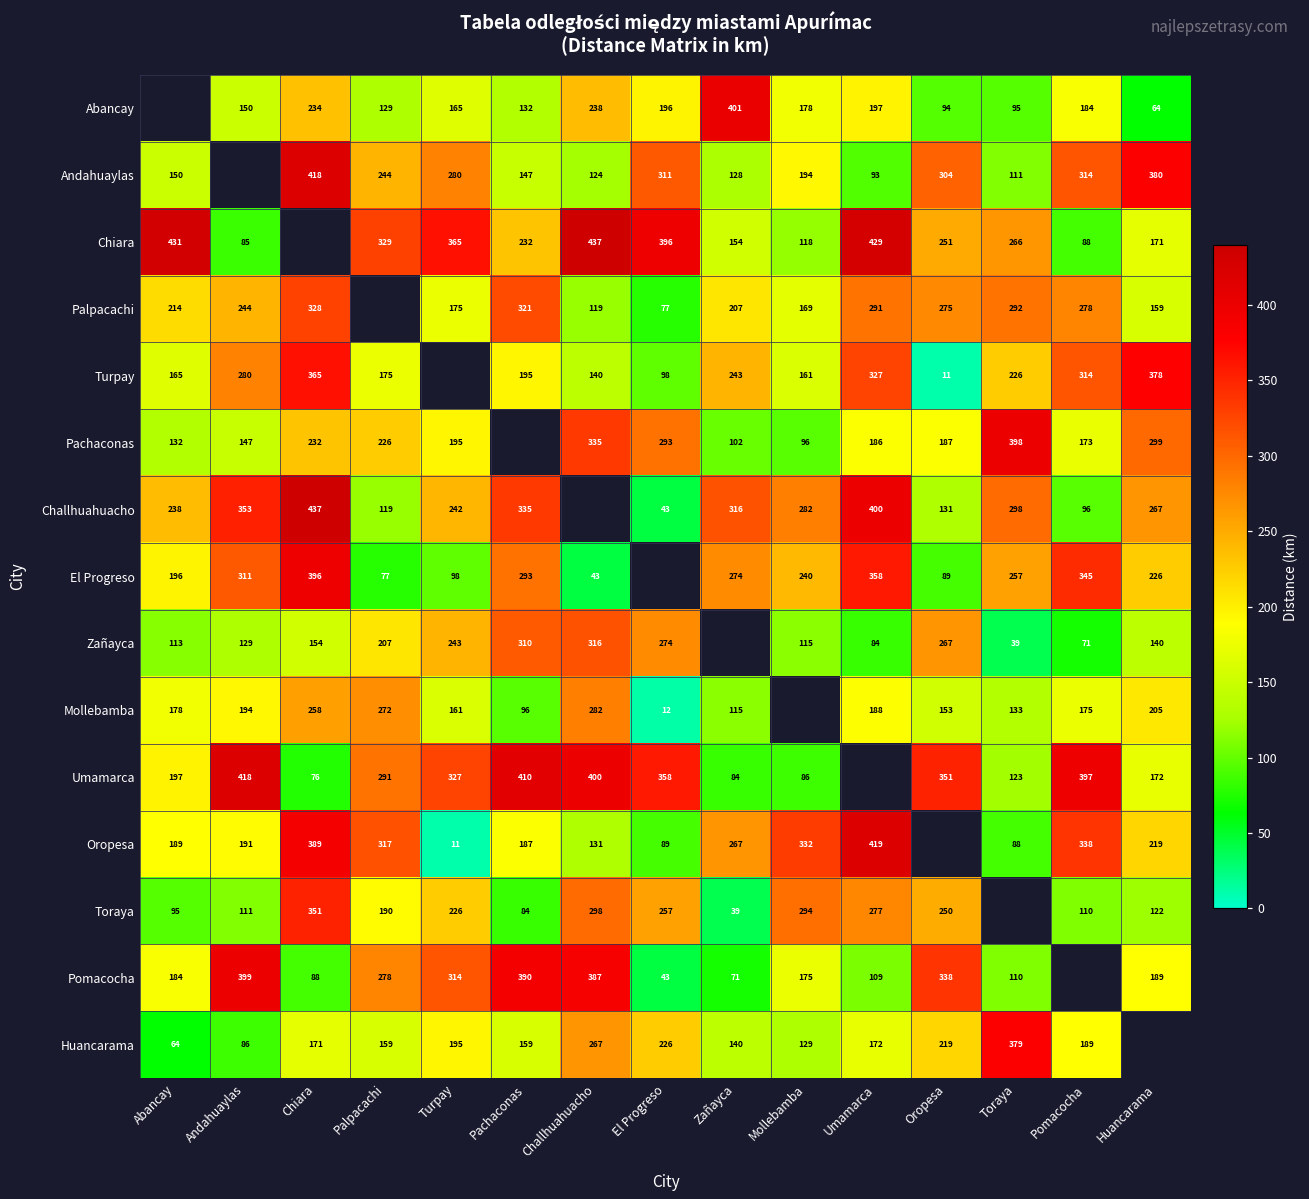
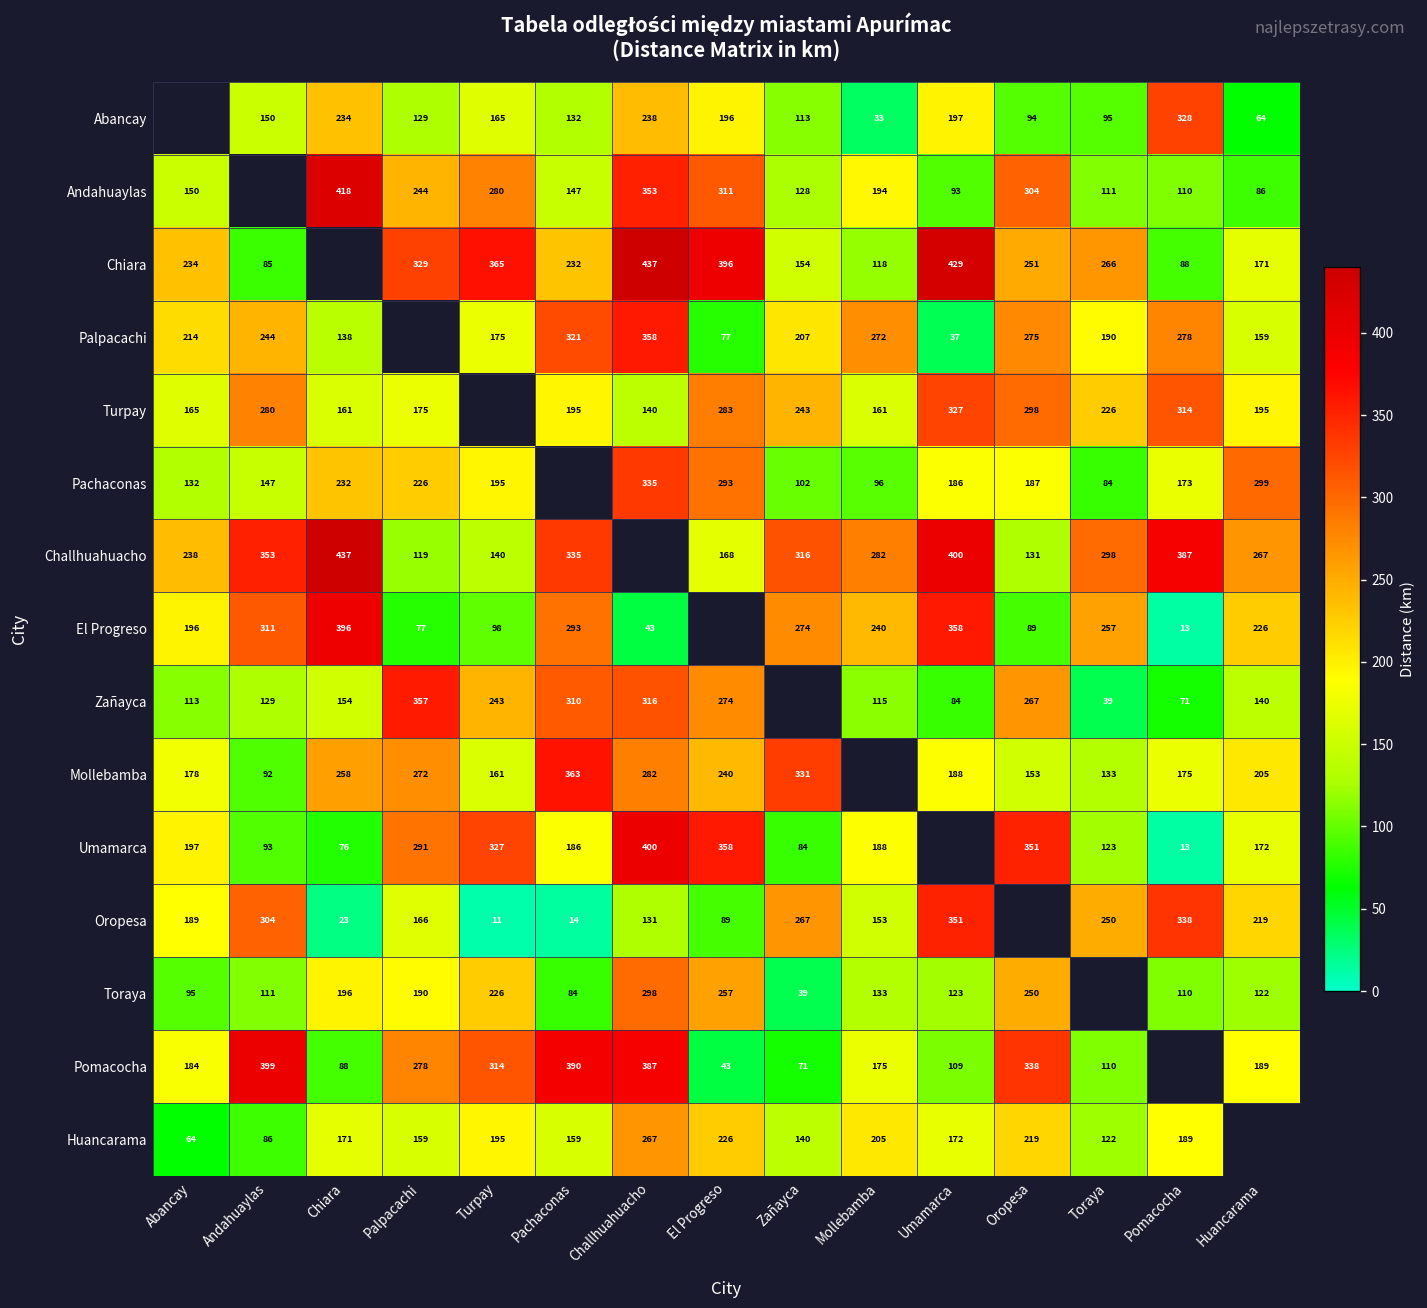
  {
    "Abancay": {
      "Andahuaylas": 150,
      "Chiara": 234,
      "Palpacachi": 129,
      "Turpay": 165,
      "Pachaconas": 132,
      "Challhuahuacho": 238,
      "El Progreso": 196,
-     "Zañayca": 401,
-     "Mollebamba": 178,
+     "Zañayca": 113,
+     "Mollebamba": 33,
      "Umamarca": 197,
      "Oropesa": 94,
      "Toraya": 95,
-     "Pomacocha": 184,
+     "Pomacocha": 328,
      "Huancarama": 64
    },
    "Andahuaylas": {
      "Abancay": 150,
      "Chiara": 418,
      "Palpacachi": 244,
      "Turpay": 280,
      "Pachaconas": 147,
-     "Challhuahuacho": 124,
+     "Challhuahuacho": 353,
      "El Progreso": 311,
      "Zañayca": 128,
      "Mollebamba": 194,
      "Umamarca": 93,
      "Oropesa": 304,
      "Toraya": 111,
-     "Pomacocha": 314,
-     "Huancarama": 380
+     "Pomacocha": 110,
+     "Huancarama": 86
    },
    "Chiara": {
-     "Abancay": 431,
+     "Abancay": 234,
      "Andahuaylas": 85,
      "Palpacachi": 329,
      "Turpay": 365,
      "Pachaconas": 232,
      "Challhuahuacho": 437,
      "El Progreso": 396,
      "Zañayca": 154,
      "Mollebamba": 118,
      "Umamarca": 429,
      "Oropesa": 251,
      "Toraya": 266,
      "Pomacocha": 88,
      "Huancarama": 171
    },
    "Palpacachi": {
      "Abancay": 214,
      "Andahuaylas": 244,
-     "Chiara": 328,
+     "Chiara": 138,
      "Turpay": 175,
      "Pachaconas": 321,
-     "Challhuahuacho": 119,
+     "Challhuahuacho": 358,
      "El Progreso": 77,
      "Zañayca": 207,
-     "Mollebamba": 169,
-     "Umamarca": 291,
+     "Mollebamba": 272,
+     "Umamarca": 37,
      "Oropesa": 275,
-     "Toraya": 292,
+     "Toraya": 190,
      "Pomacocha": 278,
      "Huancarama": 159
    },
    "Turpay": {
      "Abancay": 165,
      "Andahuaylas": 280,
-     "Chiara": 365,
+     "Chiara": 161,
      "Palpacachi": 175,
      "Pachaconas": 195,
      "Challhuahuacho": 140,
-     "El Progreso": 98,
+     "El Progreso": 283,
      "Zañayca": 243,
      "Mollebamba": 161,
      "Umamarca": 327,
-     "Oropesa": 11,
+     "Oropesa": 298,
      "Toraya": 226,
      "Pomacocha": 314,
-     "Huancarama": 378
+     "Huancarama": 195
    },
    "Pachaconas": {
      "Abancay": 132,
      "Andahuaylas": 147,
      "Chiara": 232,
      "Palpacachi": 226,
      "Turpay": 195,
      "Challhuahuacho": 335,
      "El Progreso": 293,
      "Zañayca": 102,
      "Mollebamba": 96,
      "Umamarca": 186,
      "Oropesa": 187,
-     "Toraya": 398,
+     "Toraya": 84,
      "Pomacocha": 173,
      "Huancarama": 299
    },
    "Challhuahuacho": {
      "Abancay": 238,
      "Andahuaylas": 353,
      "Chiara": 437,
      "Palpacachi": 119,
-     "Turpay": 242,
+     "Turpay": 140,
      "Pachaconas": 335,
-     "El Progreso": 43,
+     "El Progreso": 168,
      "Zañayca": 316,
      "Mollebamba": 282,
      "Umamarca": 400,
      "Oropesa": 131,
      "Toraya": 298,
-     "Pomacocha": 96,
+     "Pomacocha": 387,
      "Huancarama": 267
    },
    "El Progreso": {
      "Abancay": 196,
      "Andahuaylas": 311,
      "Chiara": 396,
      "Palpacachi": 77,
      "Turpay": 98,
      "Pachaconas": 293,
      "Challhuahuacho": 43,
      "Zañayca": 274,
      "Mollebamba": 240,
      "Umamarca": 358,
      "Oropesa": 89,
      "Toraya": 257,
-     "Pomacocha": 345,
+     "Pomacocha": 13,
      "Huancarama": 226
    },
    "Zañayca": {
      "Abancay": 113,
      "Andahuaylas": 129,
      "Chiara": 154,
-     "Palpacachi": 207,
+     "Palpacachi": 357,
      "Turpay": 243,
      "Pachaconas": 310,
      "Challhuahuacho": 316,
      "El Progreso": 274,
      "Mollebamba": 115,
      "Umamarca": 84,
      "Oropesa": 267,
      "Toraya": 39,
      "Pomacocha": 71,
      "Huancarama": 140
    },
    "Mollebamba": {
      "Abancay": 178,
-     "Andahuaylas": 194,
+     "Andahuaylas": 92,
      "Chiara": 258,
      "Palpacachi": 272,
      "Turpay": 161,
-     "Pachaconas": 96,
+     "Pachaconas": 363,
      "Challhuahuacho": 282,
-     "El Progreso": 12,
-     "Zañayca": 115,
+     "El Progreso": 240,
+     "Zañayca": 331,
      "Umamarca": 188,
      "Oropesa": 153,
      "Toraya": 133,
      "Pomacocha": 175,
      "Huancarama": 205
    },
    "Umamarca": {
      "Abancay": 197,
-     "Andahuaylas": 418,
+     "Andahuaylas": 93,
      "Chiara": 76,
      "Palpacachi": 291,
      "Turpay": 327,
-     "Pachaconas": 410,
+     "Pachaconas": 186,
      "Challhuahuacho": 400,
      "El Progreso": 358,
      "Zañayca": 84,
-     "Mollebamba": 86,
+     "Mollebamba": 188,
      "Oropesa": 351,
      "Toraya": 123,
-     "Pomacocha": 397,
+     "Pomacocha": 13,
      "Huancarama": 172
    },
    "Oropesa": {
      "Abancay": 189,
-     "Andahuaylas": 191,
-     "Chiara": 389,
-     "Palpacachi": 317,
+     "Andahuaylas": 304,
+     "Chiara": 23,
+     "Palpacachi": 166,
      "Turpay": 11,
-     "Pachaconas": 187,
+     "Pachaconas": 14,
      "Challhuahuacho": 131,
      "El Progreso": 89,
      "Zañayca": 267,
-     "Mollebamba": 332,
-     "Umamarca": 419,
-     "Toraya": 88,
+     "Mollebamba": 153,
+     "Umamarca": 351,
+     "Toraya": 250,
      "Pomacocha": 338,
      "Huancarama": 219
    },
    "Toraya": {
      "Abancay": 95,
      "Andahuaylas": 111,
-     "Chiara": 351,
+     "Chiara": 196,
      "Palpacachi": 190,
      "Turpay": 226,
      "Pachaconas": 84,
      "Challhuahuacho": 298,
      "El Progreso": 257,
      "Zañayca": 39,
-     "Mollebamba": 294,
-     "Umamarca": 277,
+     "Mollebamba": 133,
+     "Umamarca": 123,
      "Oropesa": 250,
      "Pomacocha": 110,
      "Huancarama": 122
    },
    "Huancarama": {
      "Abancay": 64,
      "Andahuaylas": 86,
      "Chiara": 171,
      "Palpacachi": 159,
      "Turpay": 195,
      "Pachaconas": 159,
      "Challhuahuacho": 267,
      "El Progreso": 226,
      "Zañayca": 140,
-     "Mollebamba": 129,
+     "Mollebamba": 205,
      "Umamarca": 172,
      "Oropesa": 219,
-     "Toraya": 379,
+     "Toraya": 122,
      "Pomacocha": 189
    }
  }
